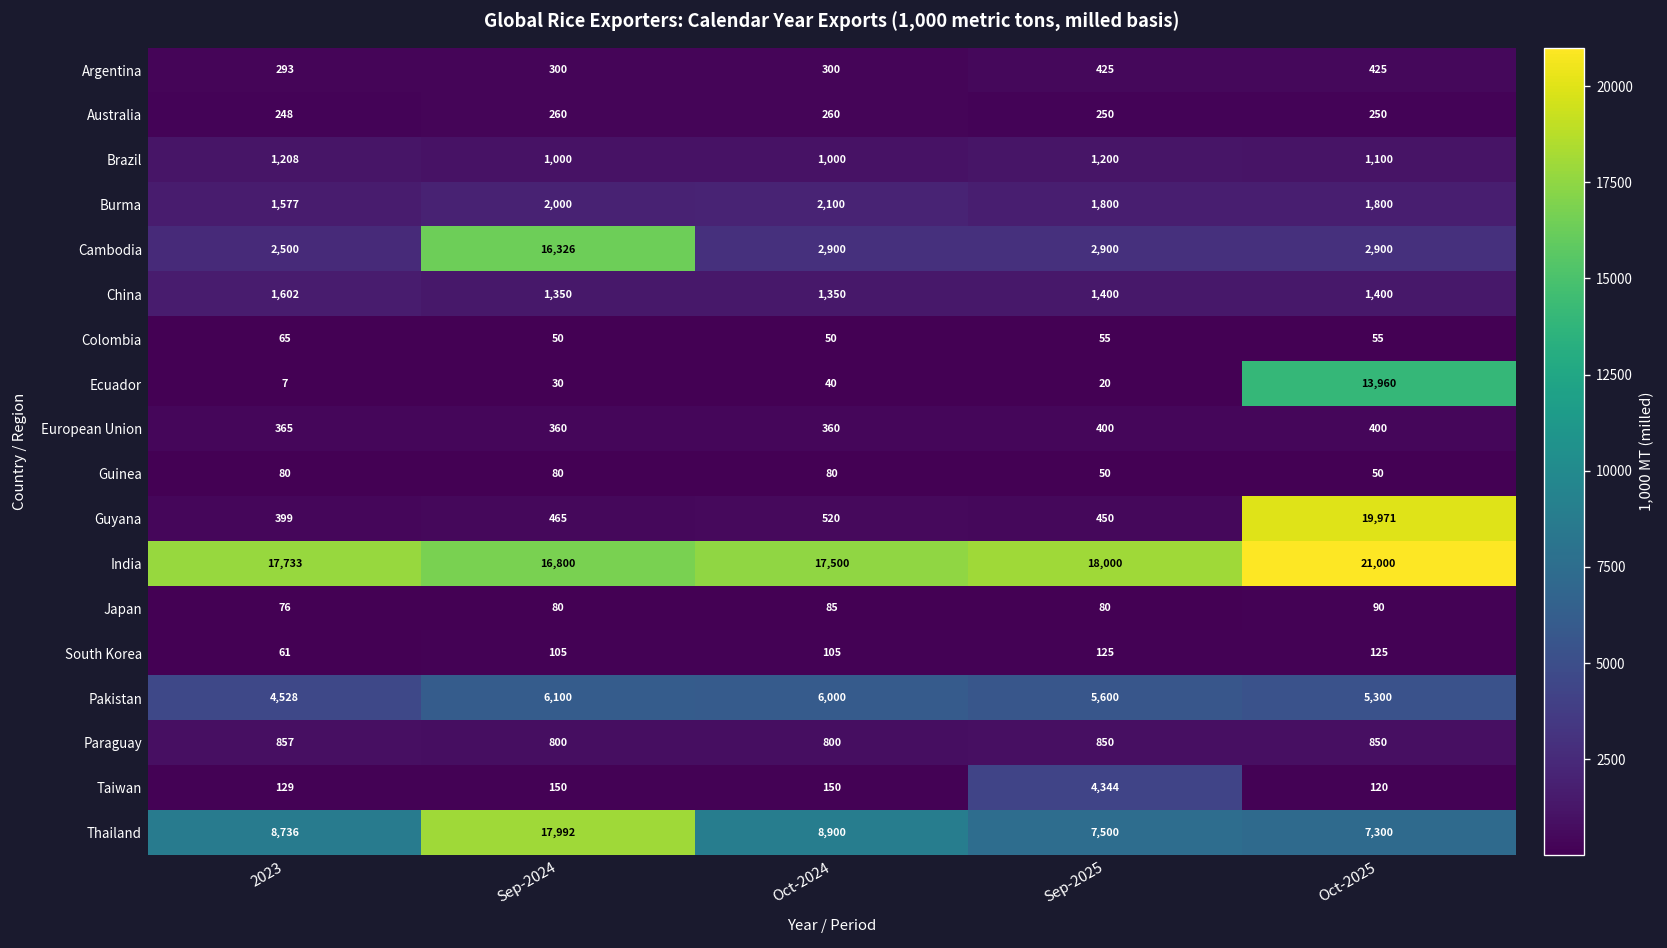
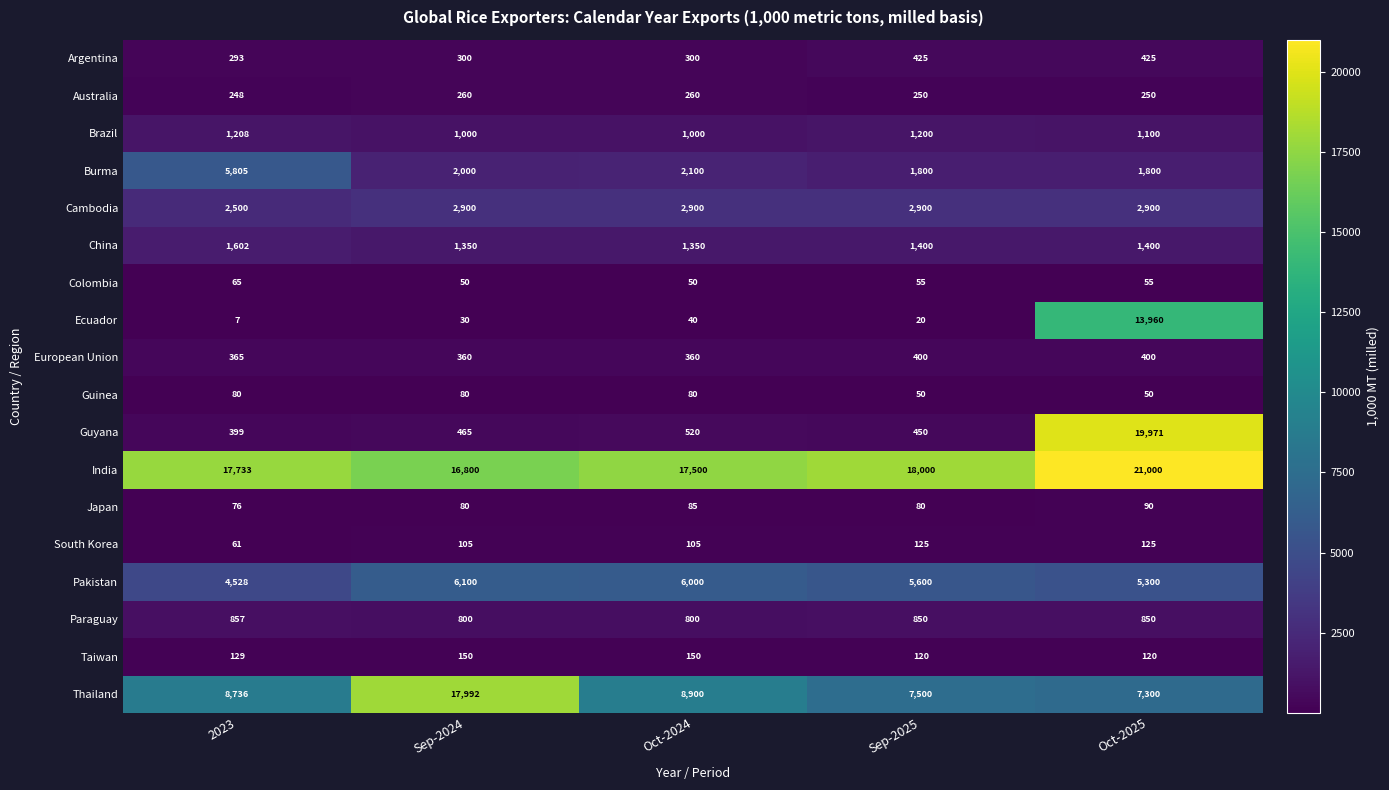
  {
    "Argentina": {
      "2023": "293",
      "Sep-2024": "300",
      "Oct-2024": "300",
      "Sep-2025": "425",
      "Oct-2025": "425"
    },
    "Australia": {
      "2023": "248",
      "Sep-2024": "260",
      "Oct-2024": "260",
      "Sep-2025": "250",
      "Oct-2025": "250"
    },
    "Brazil": {
      "2023": "1,208",
      "Sep-2024": "1,000",
      "Oct-2024": "1,000",
      "Sep-2025": "1,200",
      "Oct-2025": "1,100"
    },
    "Burma": {
-     "2023": "1,577",
+     "2023": "5,805",
      "Sep-2024": "2,000",
      "Oct-2024": "2,100",
      "Sep-2025": "1,800",
      "Oct-2025": "1,800"
    },
    "Cambodia": {
      "2023": "2,500",
-     "Sep-2024": "16,326",
+     "Sep-2024": "2,900",
      "Oct-2024": "2,900",
      "Sep-2025": "2,900",
      "Oct-2025": "2,900"
    },
    "China": {
      "2023": "1,602",
      "Sep-2024": "1,350",
      "Oct-2024": "1,350",
      "Sep-2025": "1,400",
      "Oct-2025": "1,400"
    },
    "Colombia": {
      "2023": "65",
      "Sep-2024": "50",
      "Oct-2024": "50",
      "Sep-2025": "55",
      "Oct-2025": "55"
    },
    "Ecuador": {
      "2023": "7",
      "Sep-2024": "30",
      "Oct-2024": "40",
      "Sep-2025": "20",
      "Oct-2025": "13,960"
    },
    "European Union": {
      "2023": "365",
      "Sep-2024": "360",
      "Oct-2024": "360",
      "Sep-2025": "400",
      "Oct-2025": "400"
    },
    "Guinea": {
      "2023": "80",
      "Sep-2024": "80",
      "Oct-2024": "80",
      "Sep-2025": "50",
      "Oct-2025": "50"
    },
    "Guyana": {
      "2023": "399",
      "Sep-2024": "465",
      "Oct-2024": "520",
      "Sep-2025": "450",
      "Oct-2025": "19,971"
    },
    "India": {
      "2023": "17,733",
      "Sep-2024": "16,800",
      "Oct-2024": "17,500",
      "Sep-2025": "18,000",
      "Oct-2025": "21,000"
    },
    "Japan": {
      "2023": "76",
      "Sep-2024": "80",
      "Oct-2024": "85",
      "Sep-2025": "80",
      "Oct-2025": "90"
    },
    "South Korea": {
      "2023": "61",
      "Sep-2024": "105",
      "Oct-2024": "105",
      "Sep-2025": "125",
      "Oct-2025": "125"
    },
    "Pakistan": {
      "2023": "4,528",
      "Sep-2024": "6,100",
      "Oct-2024": "6,000",
      "Sep-2025": "5,600",
      "Oct-2025": "5,300"
    },
    "Paraguay": {
      "2023": "857",
      "Sep-2024": "800",
      "Oct-2024": "800",
      "Sep-2025": "850",
      "Oct-2025": "850"
    },
    "Taiwan": {
      "2023": "129",
      "Sep-2024": "150",
      "Oct-2024": "150",
-     "Sep-2025": "4,344",
+     "Sep-2025": "120",
      "Oct-2025": "120"
    },
    "Thailand": {
      "2023": "8,736",
      "Sep-2024": "17,992",
      "Oct-2024": "8,900",
      "Sep-2025": "7,500",
      "Oct-2025": "7,300"
    }
  }
